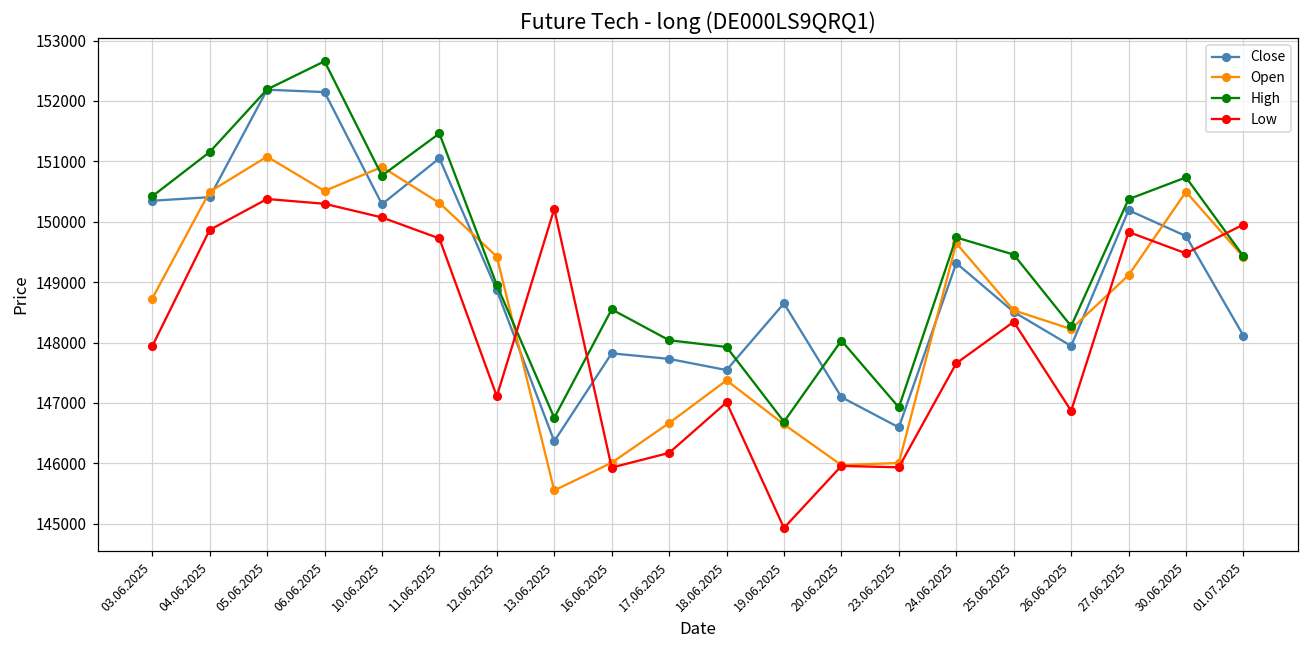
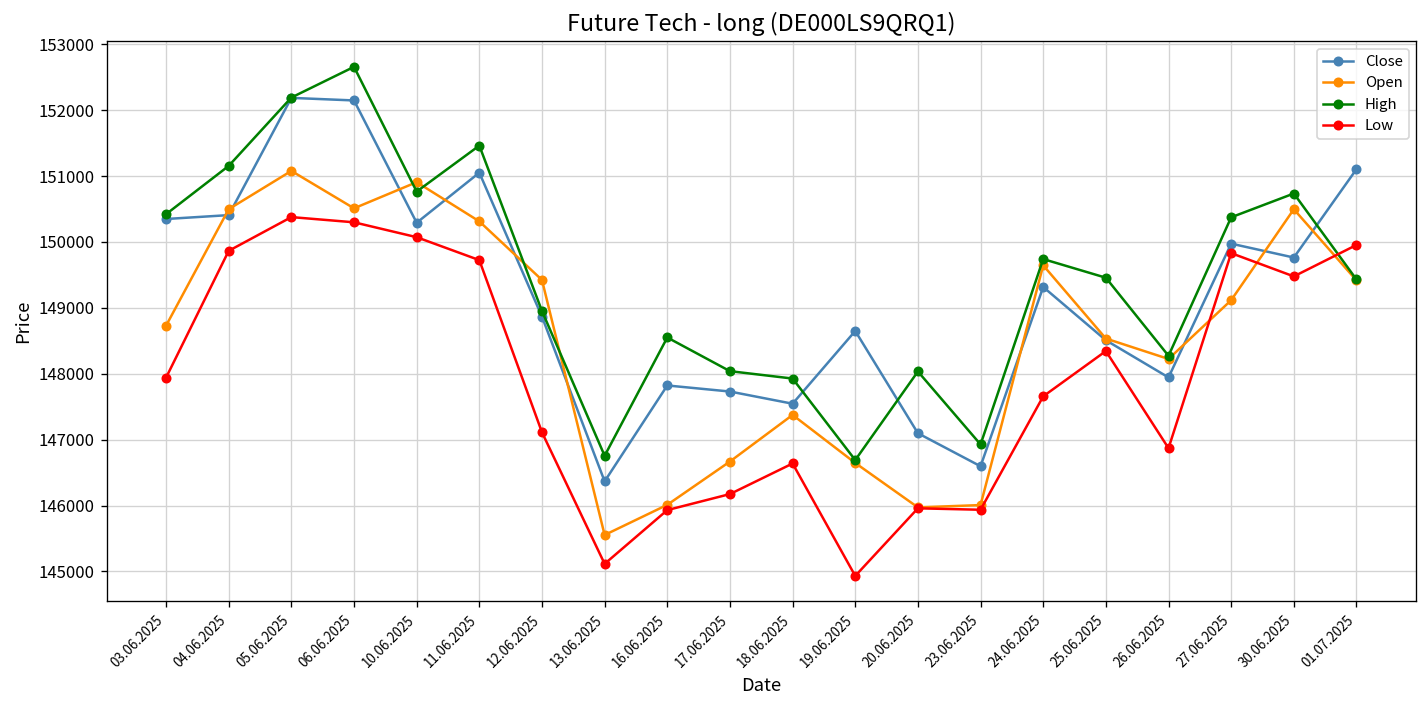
  {
    "Close": {
      "03.06.2025": 150300,
      "04.06.2025": 150400,
      "06.06.2025": 152100,
      "10.06.2025": 150300,
      "11.06.2025": 151100,
      "12.06.2025": 148900,
      "13.06.2025": 146400,
      "16.06.2025": 147800,
      "17.06.2025": 147700,
      "18.06.2025": 147500,
      "19.06.2025": 148600,
      "20.06.2025": 147100,
      "23.06.2025": 146600,
      "24.06.2025": 149300,
      "26.06.2025": 147900,
-     "27.06.2025": 150200,
+     "27.06.2025": 150000,
      "30.06.2025": 149800,
-     "01.07.2025": 148100
+     "01.07.2025": 151100
    },
    "Open": {
      "03.06.2025": 148700,
      "04.06.2025": 150500,
      "05.06.2025": 151100,
      "06.06.2025": 150500,
      "10.06.2025": 150900,
      "11.06.2025": 150300,
      "12.06.2025": 149400,
      "13.06.2025": 145600,
      "16.06.2025": 146000,
      "17.06.2025": 146700,
      "18.06.2025": 147400,
      "23.06.2025": 146000,
      "24.06.2025": 149600,
      "26.06.2025": 148200,
      "27.06.2025": 149100,
      "30.06.2025": 150500
    },
    "High": {
      "03.06.2025": 150400,
      "04.06.2025": 151200,
      "06.06.2025": 152700,
      "10.06.2025": 150800,
      "11.06.2025": 151500,
      "12.06.2025": 149000,
      "13.06.2025": 146800,
      "16.06.2025": 148600,
      "17.06.2025": 148000,
      "18.06.2025": 147900,
      "20.06.2025": 148000,
      "23.06.2025": 146900,
      "24.06.2025": 149700,
      "25.06.2025": 149500,
      "26.06.2025": 148300,
      "27.06.2025": 150400,
      "30.06.2025": 150700
    },
    "Low": {
      "03.06.2025": 147900,
      "04.06.2025": 149900,
      "05.06.2025": 150400,
      "06.06.2025": 150300,
      "10.06.2025": 150100,
      "11.06.2025": 149700,
      "12.06.2025": 147100,
-     "13.06.2025": 150200,
+     "13.06.2025": 145100,
      "16.06.2025": 145900,
      "17.06.2025": 146200,
-     "18.06.2025": 147000,
+     "18.06.2025": 146600,
      "19.06.2025": 144900,
      "23.06.2025": 145900,
      "24.06.2025": 147700,
      "25.06.2025": 148300,
      "26.06.2025": 146900,
      "27.06.2025": 149800,
      "30.06.2025": 149500,
      "01.07.2025": 150000
    }
  }
